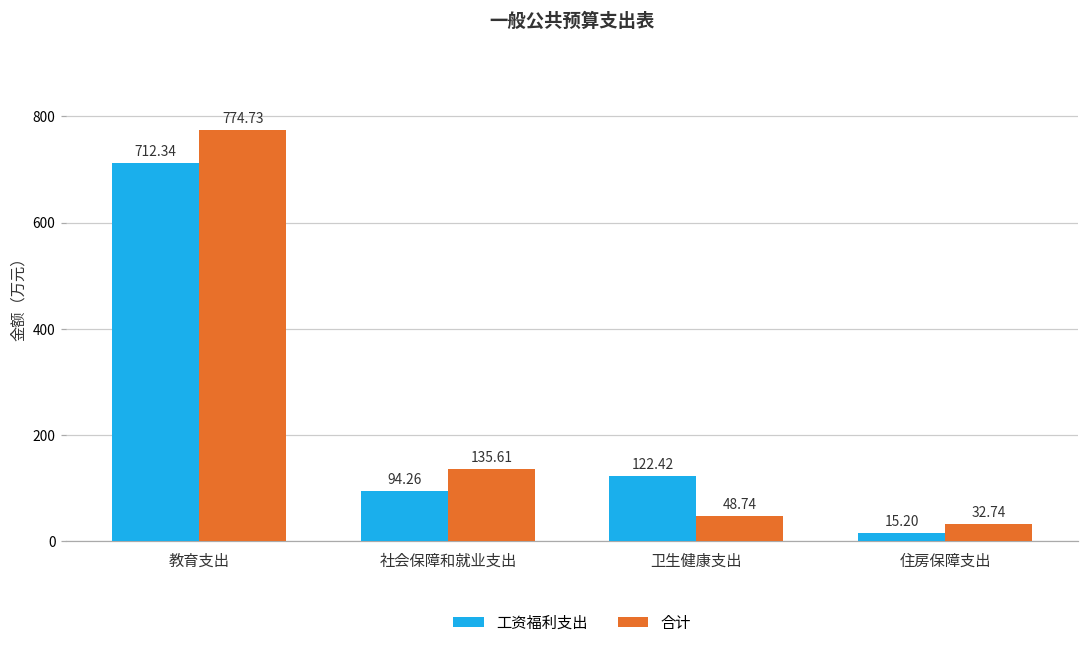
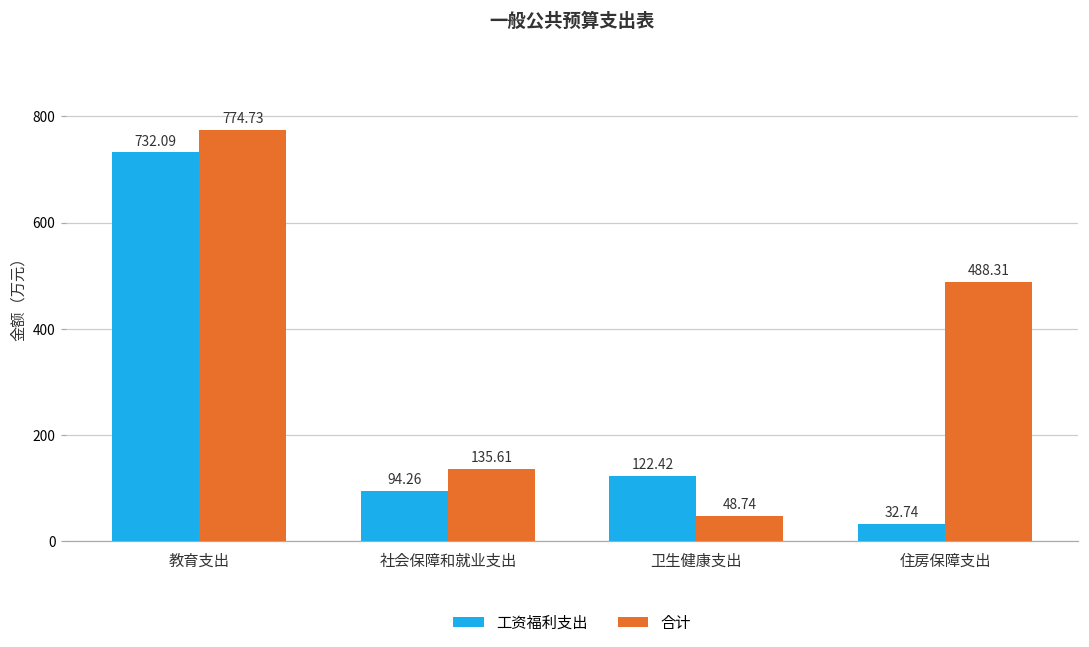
  {
    "工资福利支出": {
-     "教育支出": 712.34,
+     "教育支出": 732.09,
      "社会保障和就业支出": 94.26,
      "卫生健康支出": 122.42,
-     "住房保障支出": 15.20
+     "住房保障支出": 32.74
    },
    "合计": {
      "教育支出": 774.73,
      "社会保障和就业支出": 135.61,
      "卫生健康支出": 48.74,
-     "住房保障支出": 32.74
+     "住房保障支出": 488.31
    }
  }
